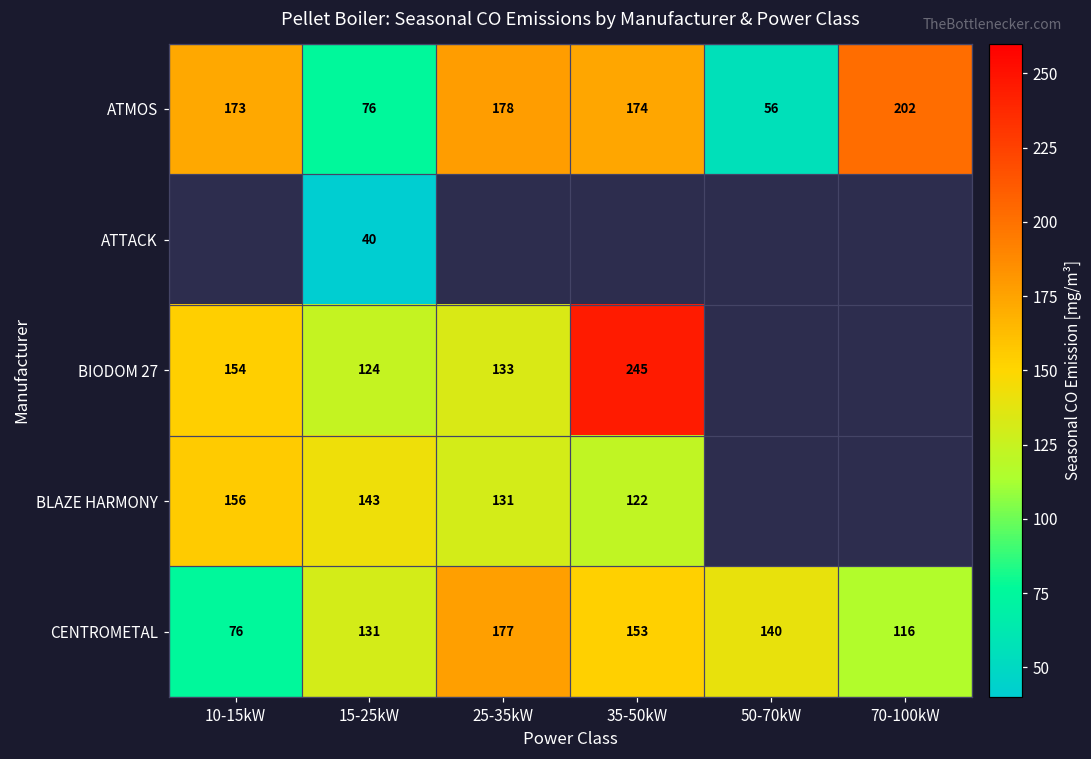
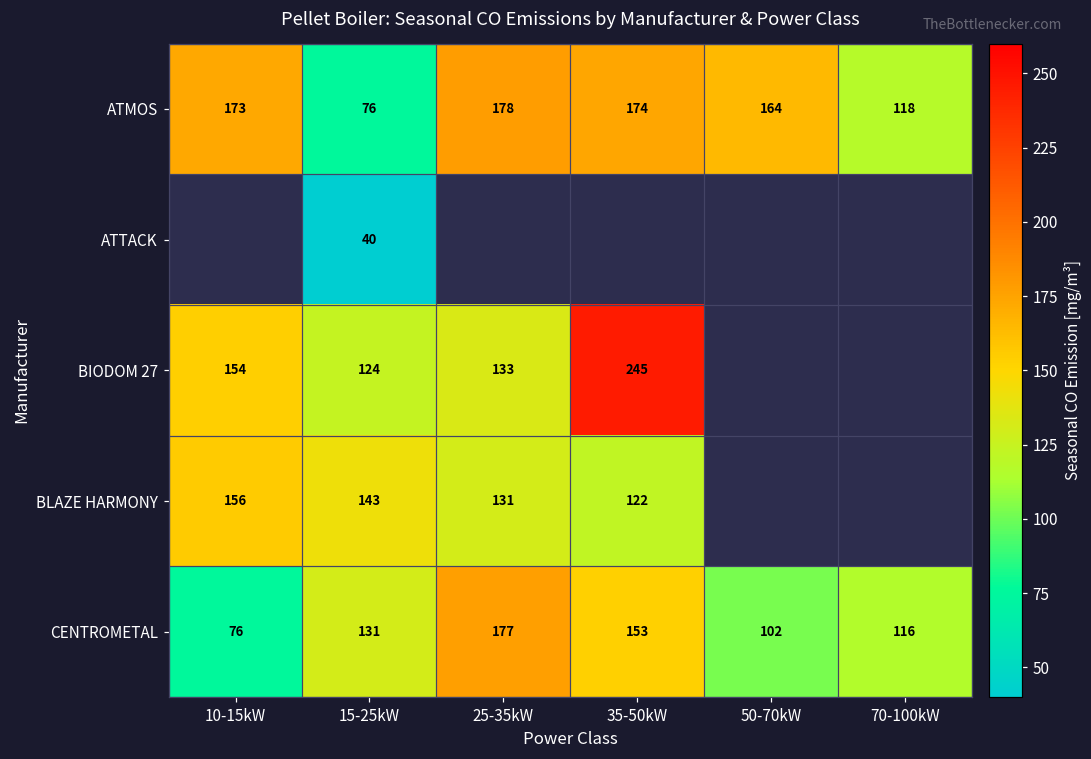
  {
    "ATMOS": {
      "10-15kW": 173,
      "15-25kW": 76,
      "25-35kW": 178,
      "35-50kW": 174,
-     "50-70kW": 56,
-     "70-100kW": 202
+     "50-70kW": 164,
+     "70-100kW": 118
    },
    "ATTACK": {
      "15-25kW": 40
    },
    "BIODOM 27": {
      "10-15kW": 154,
      "15-25kW": 124,
      "25-35kW": 133,
      "35-50kW": 245
    },
    "BLAZE HARMONY": {
      "10-15kW": 156,
      "15-25kW": 143,
      "25-35kW": 131,
      "35-50kW": 122
    },
    "CENTROMETAL": {
      "10-15kW": 76,
      "15-25kW": 131,
      "25-35kW": 177,
      "35-50kW": 153,
-     "50-70kW": 140,
+     "50-70kW": 102,
      "70-100kW": 116
    }
  }
